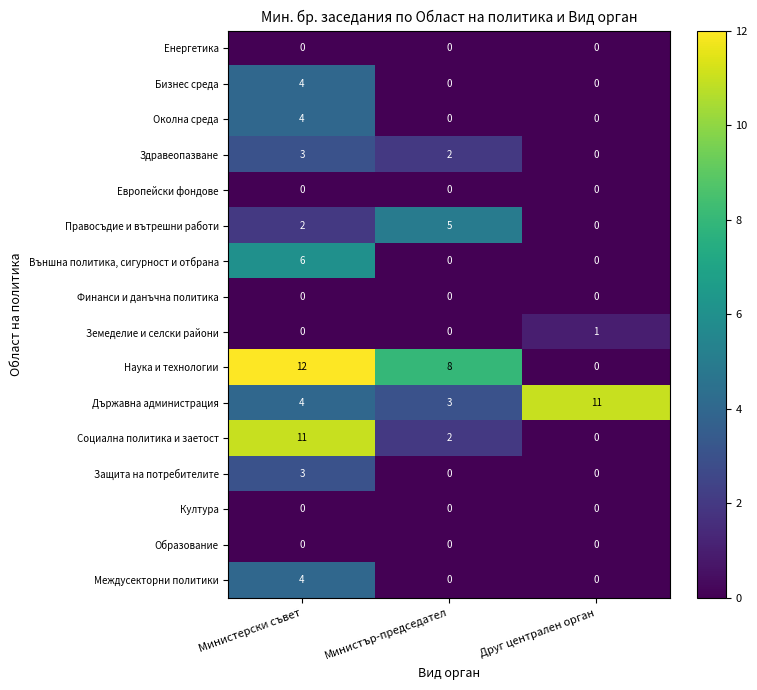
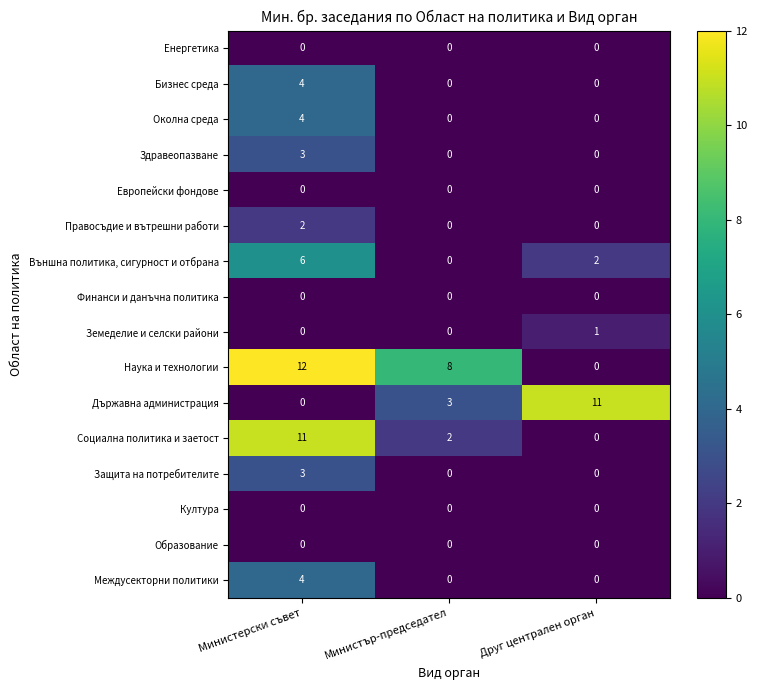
  {
    "Енергетика": {
      "Министерски съвет": 0,
      "Министър-председател": 0,
      "Друг централен орган": 0
    },
    "Бизнес среда": {
      "Министерски съвет": 4,
      "Министър-председател": 0,
      "Друг централен орган": 0
    },
    "Околна среда": {
      "Министерски съвет": 4,
      "Министър-председател": 0,
      "Друг централен орган": 0
    },
    "Здравеопазване": {
      "Министерски съвет": 3,
-     "Министър-председател": 2,
+     "Министър-председател": 0,
      "Друг централен орган": 0
    },
    "Европейски фондове": {
      "Министерски съвет": 0,
      "Министър-председател": 0,
      "Друг централен орган": 0
    },
    "Правосъдие и вътрешни работи": {
      "Министерски съвет": 2,
-     "Министър-председател": 5,
+     "Министър-председател": 0,
      "Друг централен орган": 0
    },
    "Външна политика, сигурност и отбрана": {
      "Министерски съвет": 6,
      "Министър-председател": 0,
-     "Друг централен орган": 0
+     "Друг централен орган": 2
    },
    "Финанси и данъчна политика": {
      "Министерски съвет": 0,
      "Министър-председател": 0,
      "Друг централен орган": 0
    },
    "Земеделие и селски райони": {
      "Министерски съвет": 0,
      "Министър-председател": 0,
      "Друг централен орган": 1
    },
    "Наука и технологии": {
      "Министерски съвет": 12,
      "Министър-председател": 8,
      "Друг централен орган": 0
    },
    "Държавна администрация": {
-     "Министерски съвет": 4,
+     "Министерски съвет": 0,
      "Министър-председател": 3,
      "Друг централен орган": 11
    },
    "Социална политика и заетост": {
      "Министерски съвет": 11,
      "Министър-председател": 2,
      "Друг централен орган": 0
    },
    "Защита на потребителите": {
      "Министерски съвет": 3,
      "Министър-председател": 0,
      "Друг централен орган": 0
    },
    "Култура": {
      "Министерски съвет": 0,
      "Министър-председател": 0,
      "Друг централен орган": 0
    },
    "Образование": {
      "Министерски съвет": 0,
      "Министър-председател": 0,
      "Друг централен орган": 0
    },
    "Междусекторни политики": {
      "Министерски съвет": 4,
      "Министър-председател": 0,
      "Друг централен орган": 0
    }
  }
